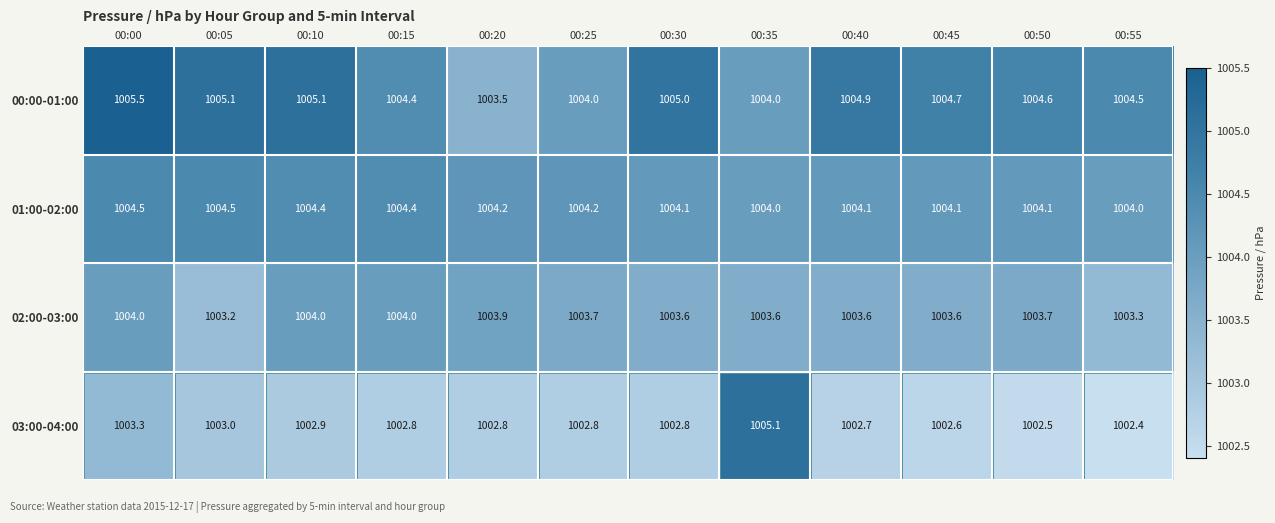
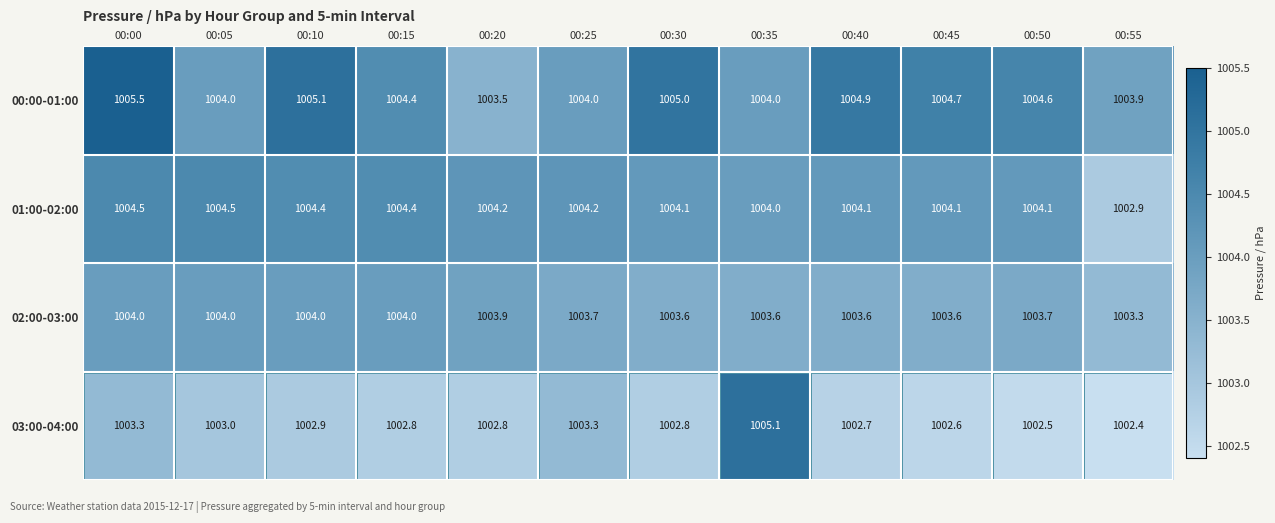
  {
    "00:00-01:00": {
      "00:00": 1005.5,
-     "00:05": 1005.1,
+     "00:05": 1004.0,
      "00:10": 1005.1,
      "00:15": 1004.4,
      "00:20": 1003.5,
      "00:25": 1004.0,
      "00:30": 1005.0,
      "00:35": 1004.0,
      "00:40": 1004.9,
      "00:45": 1004.7,
      "00:50": 1004.6,
-     "00:55": 1004.5
+     "00:55": 1003.9
    },
    "01:00-02:00": {
      "00:00": 1004.5,
      "00:05": 1004.5,
      "00:10": 1004.4,
      "00:15": 1004.4,
      "00:20": 1004.2,
      "00:25": 1004.2,
      "00:30": 1004.1,
      "00:35": 1004.0,
      "00:40": 1004.1,
      "00:45": 1004.1,
      "00:50": 1004.1,
-     "00:55": 1004.0
+     "00:55": 1002.9
    },
    "02:00-03:00": {
      "00:00": 1004.0,
-     "00:05": 1003.2,
+     "00:05": 1004.0,
      "00:10": 1004.0,
      "00:15": 1004.0,
      "00:20": 1003.9,
      "00:25": 1003.7,
      "00:30": 1003.6,
      "00:35": 1003.6,
      "00:40": 1003.6,
      "00:45": 1003.6,
      "00:50": 1003.7,
      "00:55": 1003.3
    },
    "03:00-04:00": {
      "00:00": 1003.3,
      "00:05": 1003.0,
      "00:10": 1002.9,
      "00:15": 1002.8,
      "00:20": 1002.8,
-     "00:25": 1002.8,
+     "00:25": 1003.3,
      "00:30": 1002.8,
      "00:35": 1005.1,
      "00:40": 1002.7,
      "00:45": 1002.6,
      "00:50": 1002.5,
      "00:55": 1002.4
    }
  }
